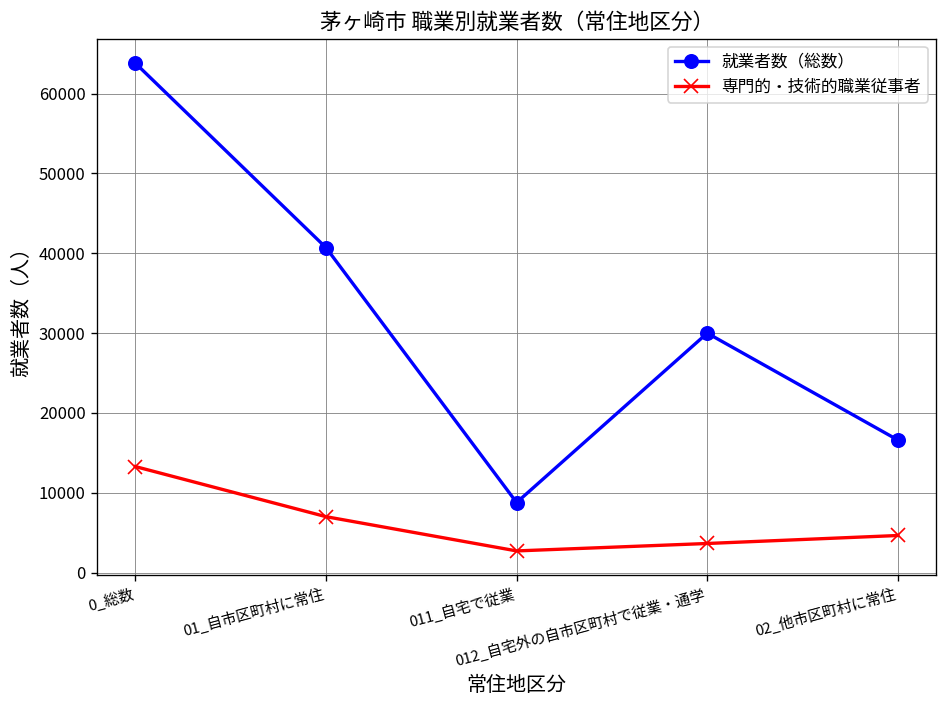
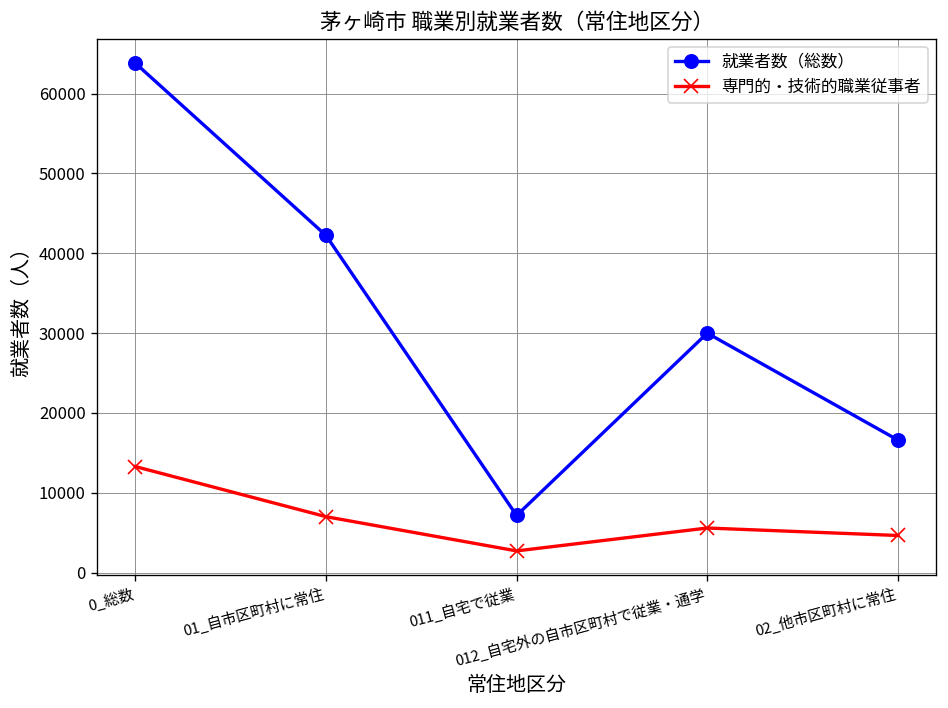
  {
    "就業者数（総数）": {
      "0_総数": 64000,
-     "01_自市区町村に常住": 41000,
-     "011_自宅で従業": 9000,
+     "01_自市区町村に常住": 42000,
+     "011_自宅で従業": 7000,
      "012_自宅外の自市区町村で従業・通学": 30000,
      "02_他市区町村に常住": 17000
    },
    "専門的・技術的職業従事者": {
      "0_総数": 13000,
      "01_自市区町村に常住": 7000,
      "011_自宅で従業": 3000,
-     "012_自宅外の自市区町村で従業・通学": 4000,
+     "012_自宅外の自市区町村で従業・通学": 6000,
      "02_他市区町村に常住": 5000
    }
  }
